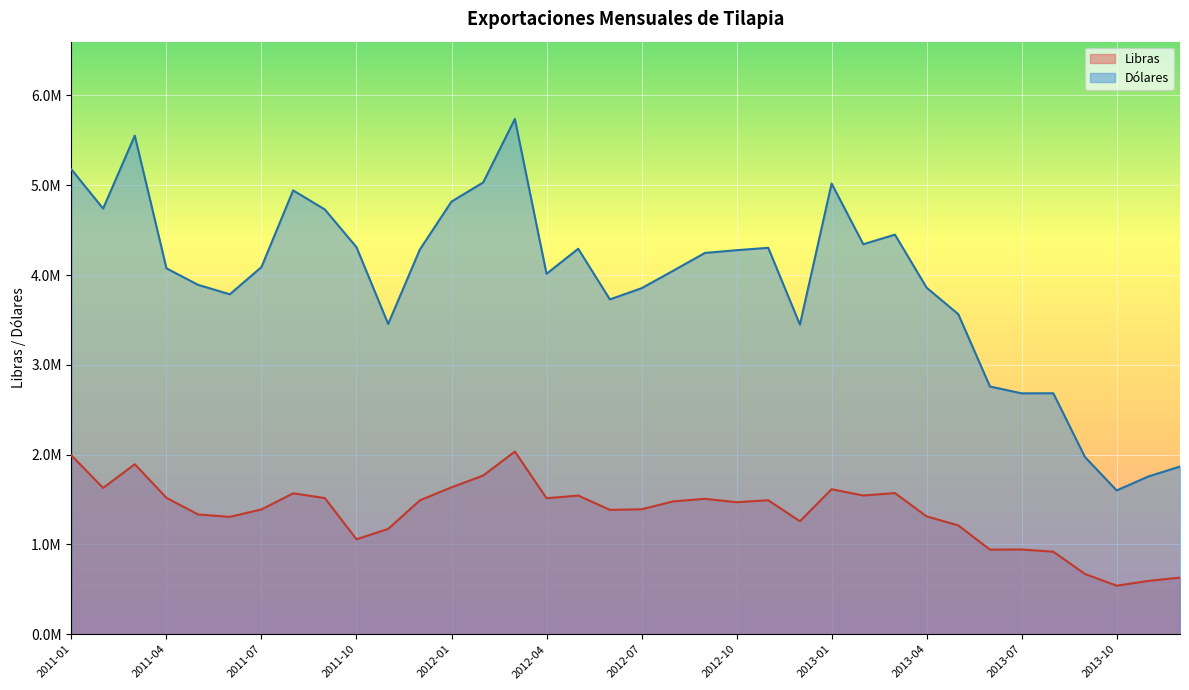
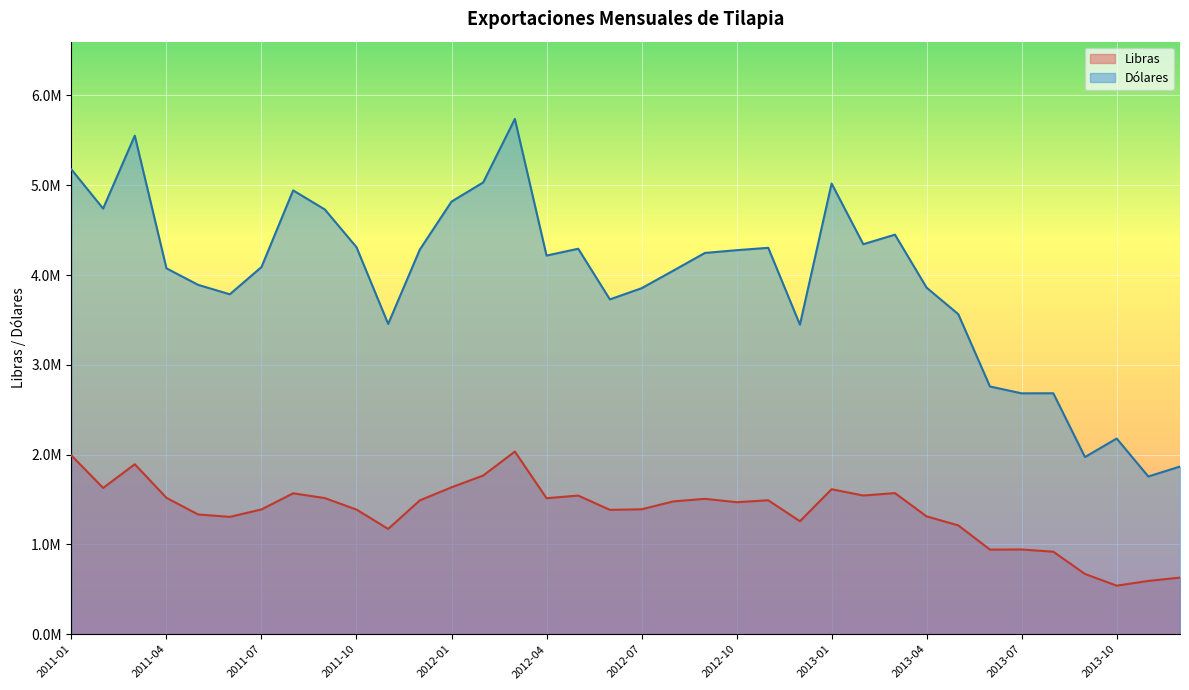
  {
    "Libras": {
      "2011-01": 2000000,
      "2011-04": 1500000,
      "2011-07": 1400000,
-     "2011-10": 1100000,
+     "2011-10": 1400000,
      "2012-01": 1600000,
      "2012-04": 1500000,
      "2012-07": 1400000,
      "2012-10": 1500000,
      "2013-01": 1600000,
      "2013-04": 1300000,
      "2013-07": 900000,
      "2013-10": 500000
    },
    "Dólares": {
      "2011-01": 5200000,
      "2011-04": 4100000,
      "2011-07": 4100000,
      "2011-10": 4300000,
      "2012-01": 4800000,
-     "2012-04": 4000000,
+     "2012-04": 4200000,
      "2012-07": 3900000,
      "2012-10": 4300000,
      "2013-01": 5000000,
      "2013-04": 3900000,
      "2013-07": 2700000,
-     "2013-10": 1600000
+     "2013-10": 2200000
    }
  }
